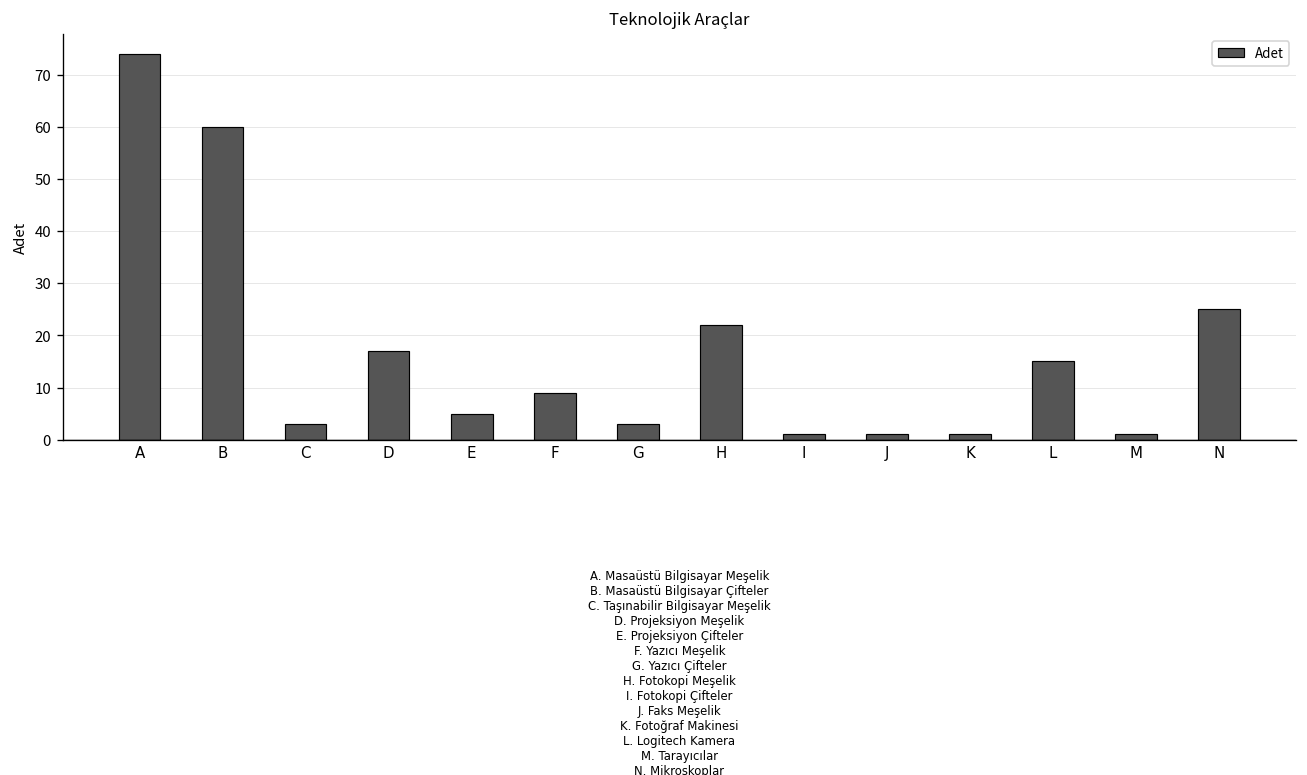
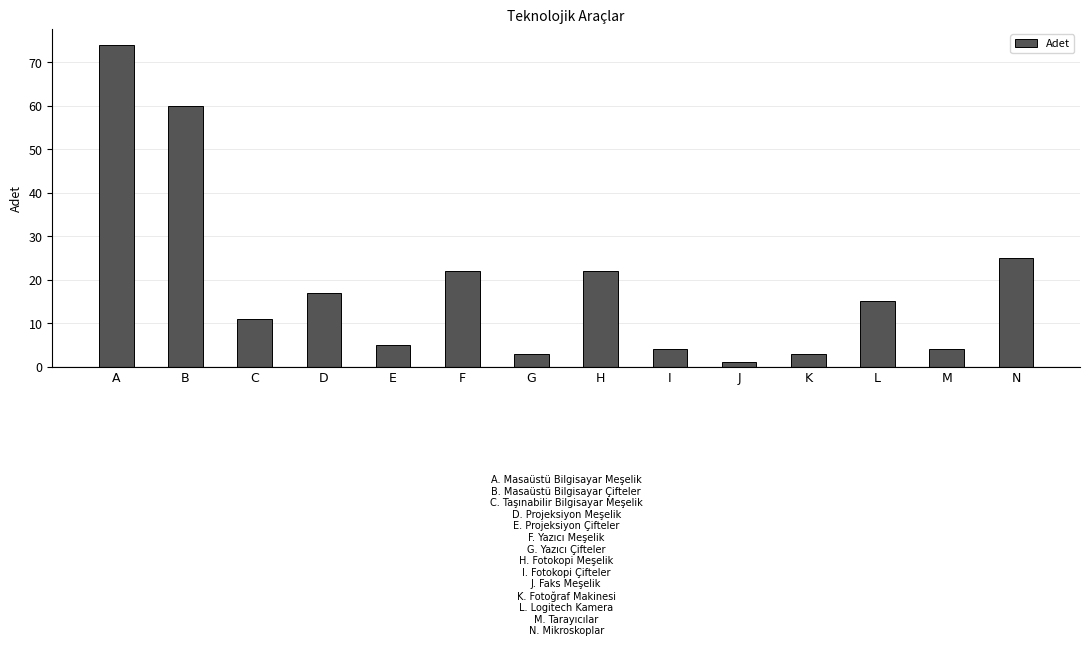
  {
    "A": 74,
    "B": 60,
-   "C": 3,
+   "C": 11,
    "D": 17,
    "E": 5,
-   "F": 9,
+   "F": 22,
    "G": 3,
    "H": 22,
-   "I": 1,
+   "I": 4,
    "J": 1,
-   "K": 1,
+   "K": 3,
    "L": 15,
-   "M": 1,
+   "M": 4,
    "N": 25
  }
